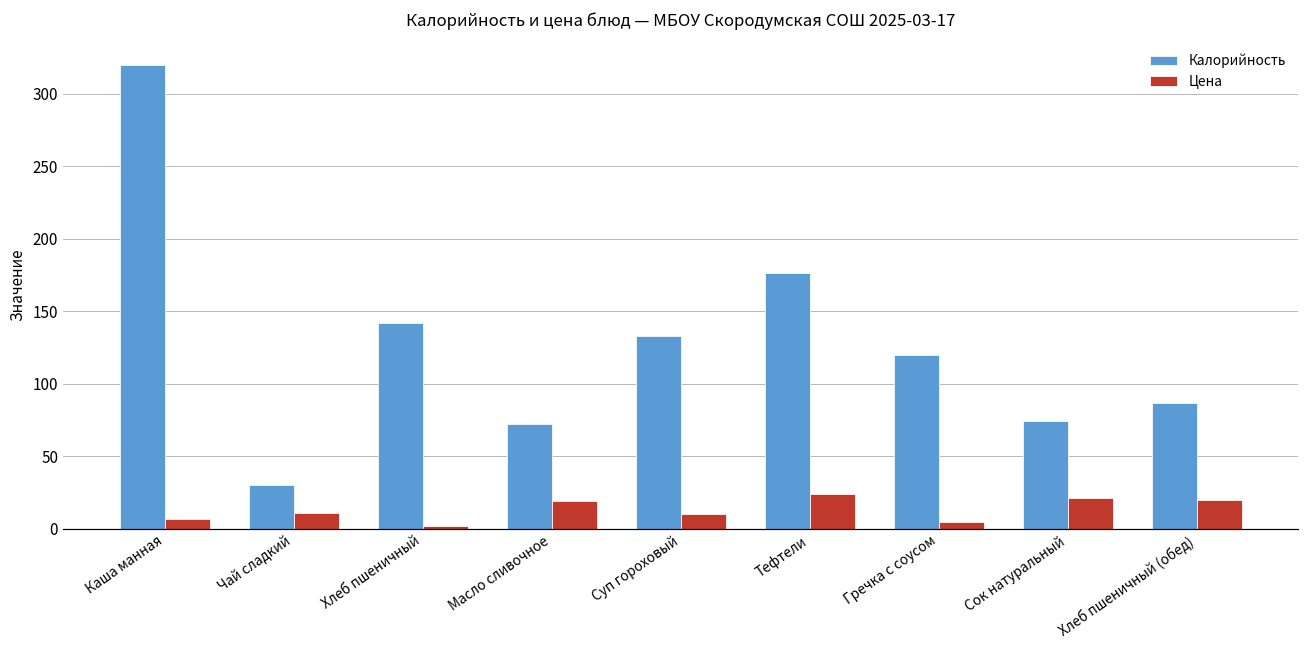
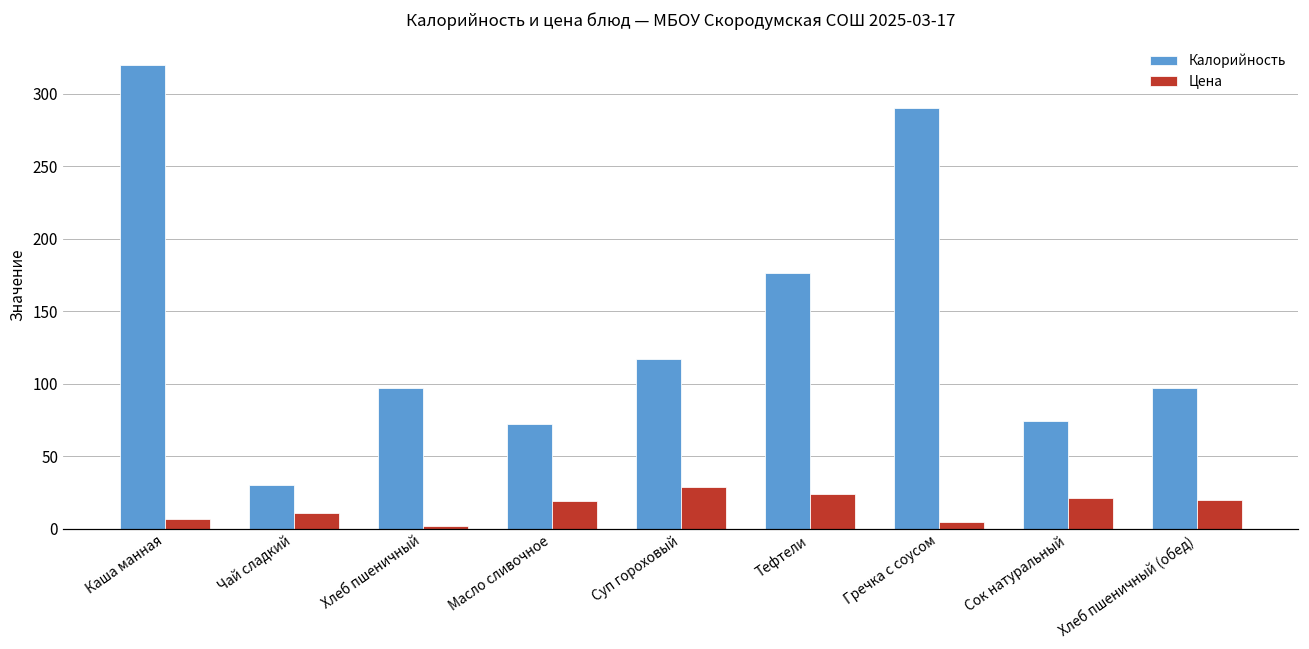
  {
    "Калорийность": {
      "Каша манная": 320,
      "Чай сладкий": 30,
-     "Хлеб пшеничный": 142,
+     "Хлеб пшеничный": 97,
      "Масло сливочное": 72,
-     "Суп гороховый": 133,
+     "Суп гороховый": 117,
      "Тефтели": 176,
-     "Гречка с соусом": 120,
+     "Гречка с соусом": 290,
      "Сок натуральный": 74,
-     "Хлеб пшеничный (обед)": 87
+     "Хлеб пшеничный (обед)": 97
    },
    "Цена": {
      "Каша манная": 7,
      "Чай сладкий": 11,
      "Хлеб пшеничный": 2,
      "Масло сливочное": 19,
-     "Суп гороховый": 10,
+     "Суп гороховый": 29,
      "Тефтели": 24,
      "Гречка с соусом": 5,
      "Сок натуральный": 21,
      "Хлеб пшеничный (обед)": 20
    }
  }
